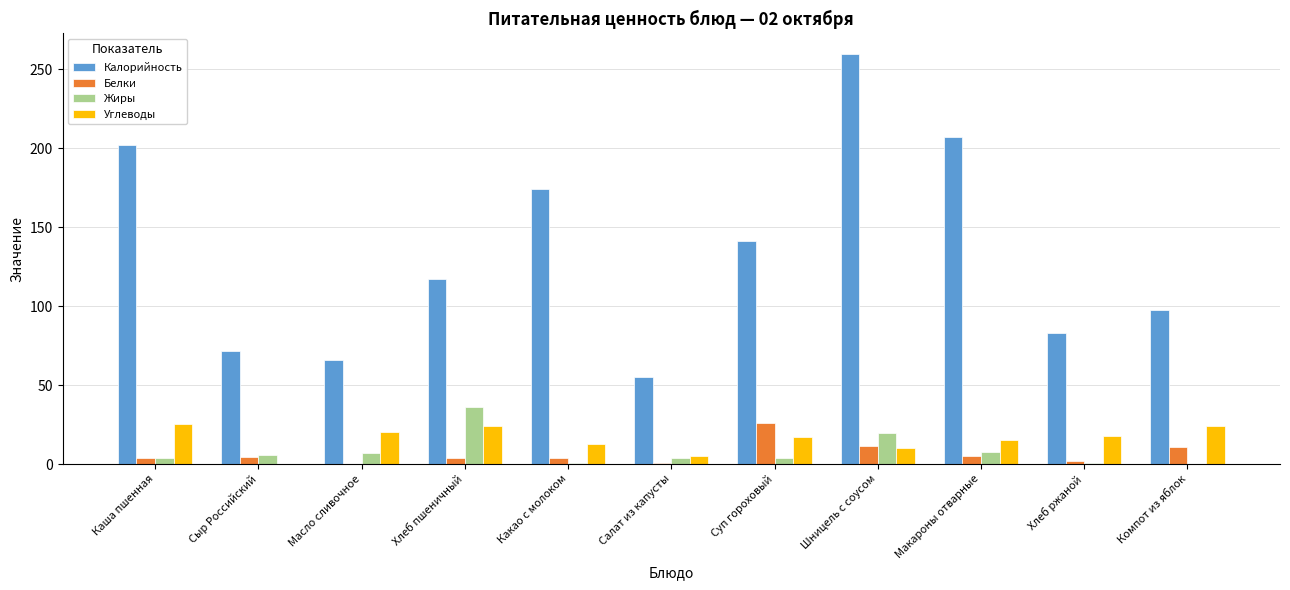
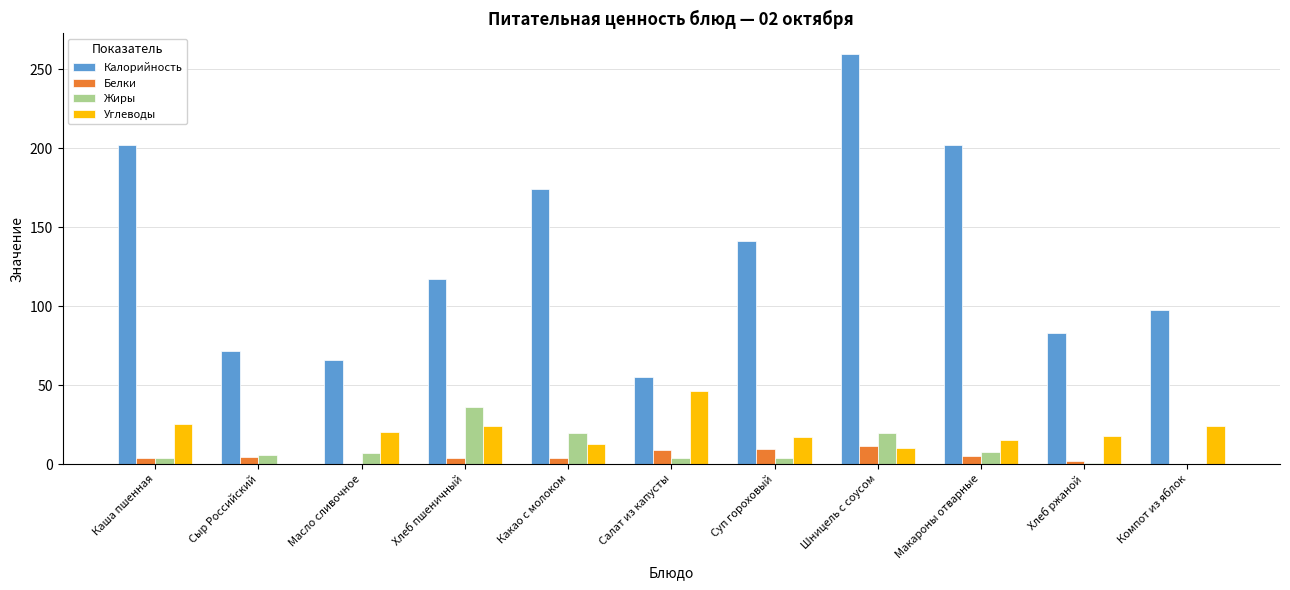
  {
    "Калорийность": {
      "Каша пшенная": 202,
      "Сыр Российский": 72,
      "Масло сливочное": 66,
      "Хлеб пшеничный": 117,
      "Какао с молоком": 174,
      "Салат из капусты": 55,
      "Суп гороховый": 141,
      "Шницель с соусом": 260,
-     "Макароны отварные": 207,
+     "Макароны отварные": 202,
      "Хлеб ржаной": 83,
      "Компот из яблок": 98
    },
    "Белки": {
      "Каша пшенная": 4,
      "Сыр Российский": 5,
      "Хлеб пшеничный": 4,
      "Какао с молоком": 4,
-     "Салат из капусты": 1,
-     "Суп гороховый": 26,
+     "Салат из капусты": 9,
+     "Суп гороховый": 9,
      "Шницель с соусом": 11,
      "Макароны отварные": 5,
      "Хлеб ржаной": 2,
-     "Компот из яблок": 11
+     "Компот из яблок": 0
    },
    "Жиры": {
      "Каша пшенная": 4,
      "Сыр Российский": 6,
      "Масло сливочное": 7,
      "Хлеб пшеничный": 36,
-     "Какао с молоком": 1,
+     "Какао с молоком": 19,
      "Салат из капусты": 4,
      "Суп гороховый": 4,
      "Шницель с соусом": 20,
      "Макароны отварные": 8
    },
    "Углеводы": {
      "Каша пшенная": 26,
      "Сыр Российский": 0,
      "Масло сливочное": 20,
      "Хлеб пшеничный": 24,
      "Какао с молоком": 13,
-     "Салат из капусты": 5,
+     "Салат из капусты": 46,
      "Суп гороховый": 17,
      "Шницель с соусом": 10,
      "Макароны отварные": 16,
      "Хлеб ржаной": 18,
      "Компот из яблок": 24
    }
  }
